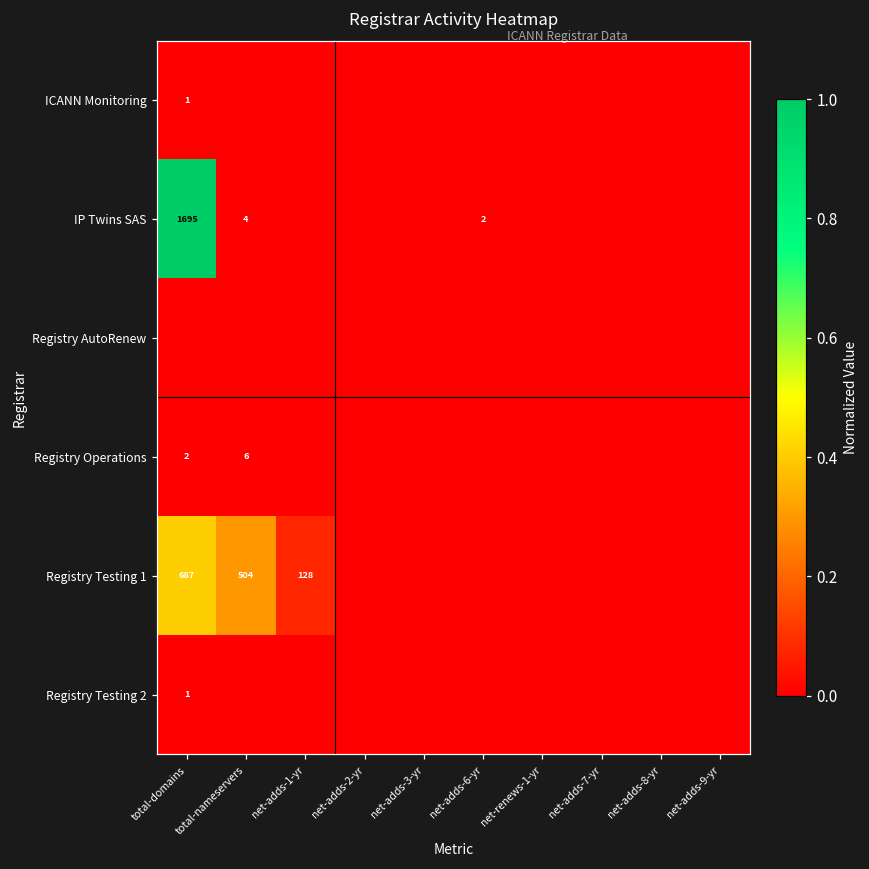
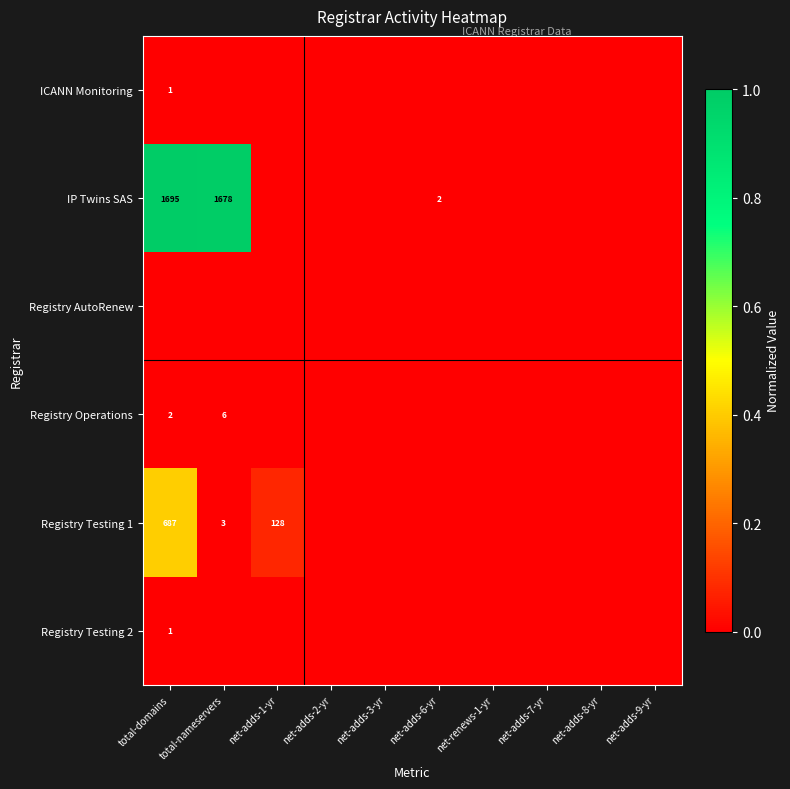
  {
    "ICANN Monitoring": {
      "total-domains": 1
    },
    "IP Twins SAS": {
      "total-domains": 1695,
-     "total-nameservers": 4,
+     "total-nameservers": 1678,
      "net-adds-6-yr": 2
    },
    "Registry Operations": {
      "total-domains": 2,
      "total-nameservers": 6
    },
    "Registry Testing 1": {
      "total-domains": 687,
-     "total-nameservers": 504,
+     "total-nameservers": 3,
      "net-adds-1-yr": 128
    },
    "Registry Testing 2": {
      "total-domains": 1
    }
  }
